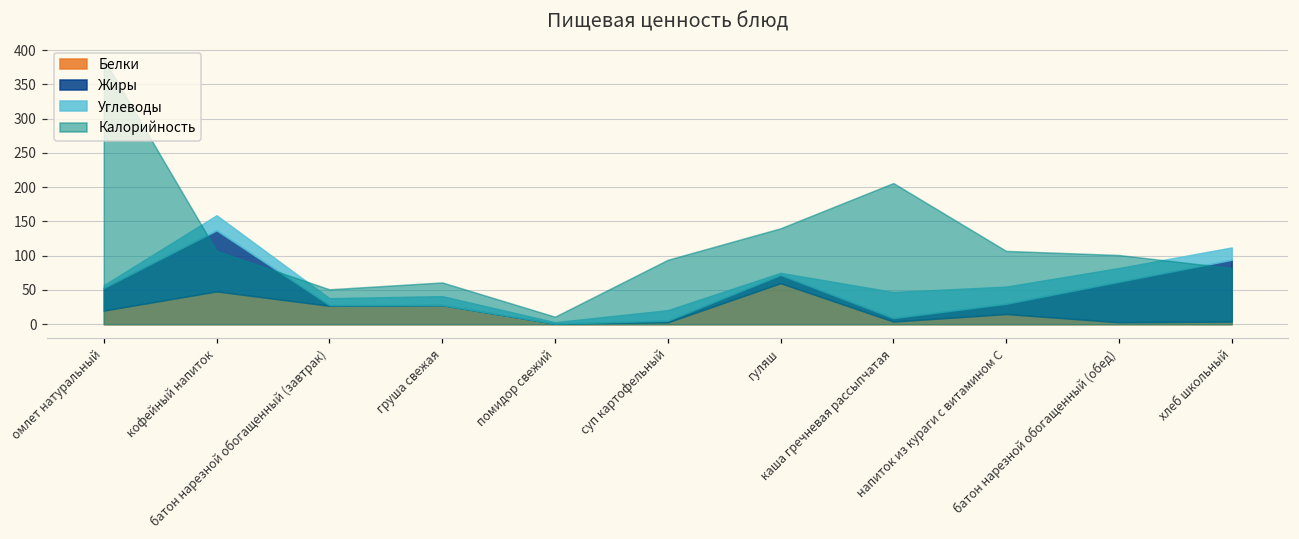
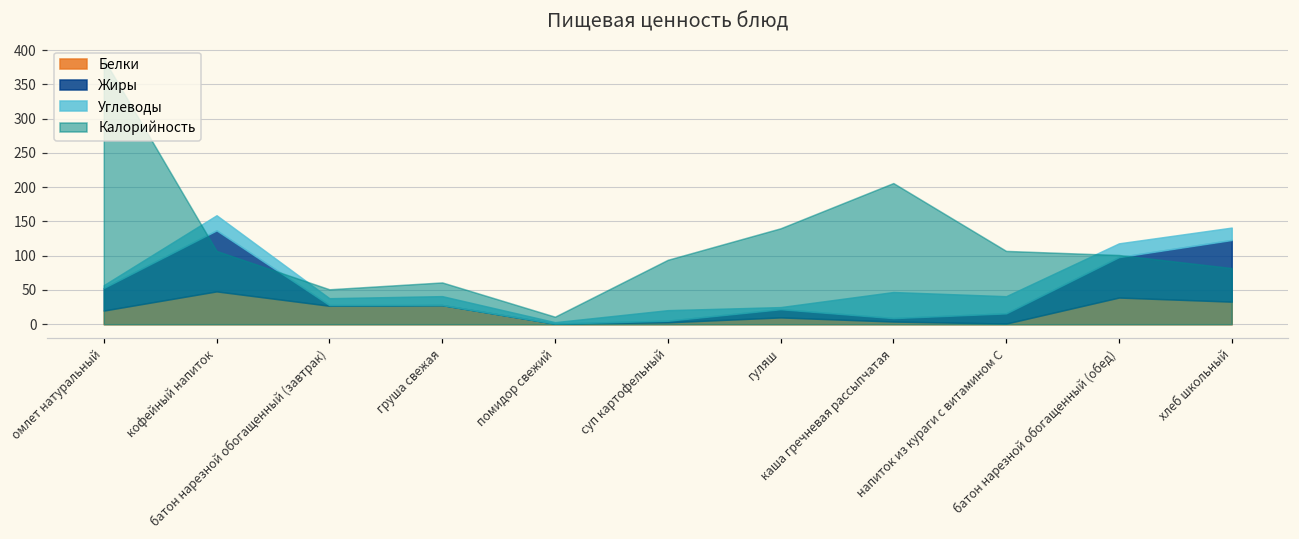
  {
    "Белки": {
      "омлет натуральный": 20,
      "кофейный напиток": 50,
-     "гуляш": 60,
-     "напиток из кураги с витамином С": 20,
-     "батон нарезной обогащенный (обед)": 0,
-     "хлеб школьный": 0
+     "гуляш": 10,
+     "напиток из кураги с витамином С": 0,
+     "батон нарезной обогащенный (обед)": 40,
+     "хлеб школьный": 30
    },
    "Жиры": {
      "кофейный напиток": 90,
      "каша гречневая рассыпчатая": 10,
      "напиток из кураги с витамином С": 10,
      "хлеб школьный": 90
    }
  }
